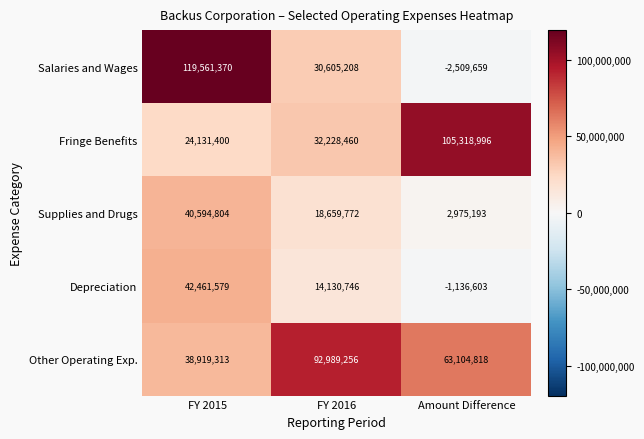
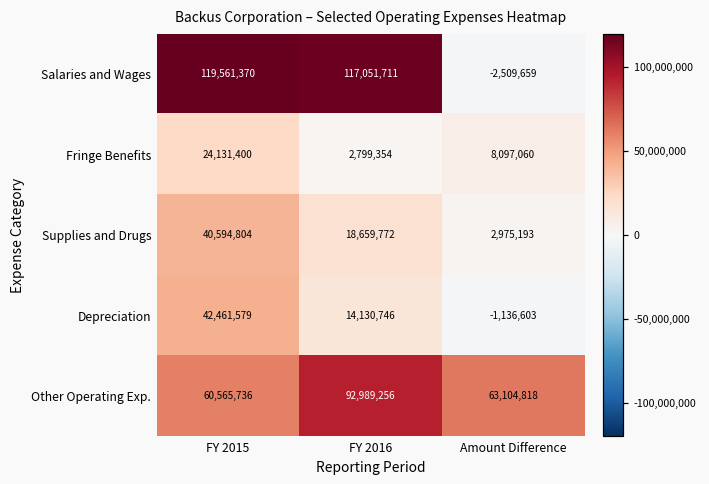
  {
    "Salaries and Wages": {
      "FY 2015": "119,561,370",
-     "FY 2016": "30,605,208",
+     "FY 2016": "117,051,711",
      "Amount Difference": "-2,509,659"
    },
    "Fringe Benefits": {
      "FY 2015": "24,131,400",
-     "FY 2016": "32,228,460",
-     "Amount Difference": "105,318,996"
+     "FY 2016": "2,799,354",
+     "Amount Difference": "8,097,060"
    },
    "Supplies and Drugs": {
      "FY 2015": "40,594,804",
      "FY 2016": "18,659,772",
      "Amount Difference": "2,975,193"
    },
    "Depreciation": {
      "FY 2015": "42,461,579",
      "FY 2016": "14,130,746",
      "Amount Difference": "-1,136,603"
    },
    "Other Operating Exp.": {
-     "FY 2015": "38,919,313",
+     "FY 2015": "60,565,736",
      "FY 2016": "92,989,256",
      "Amount Difference": "63,104,818"
    }
  }
